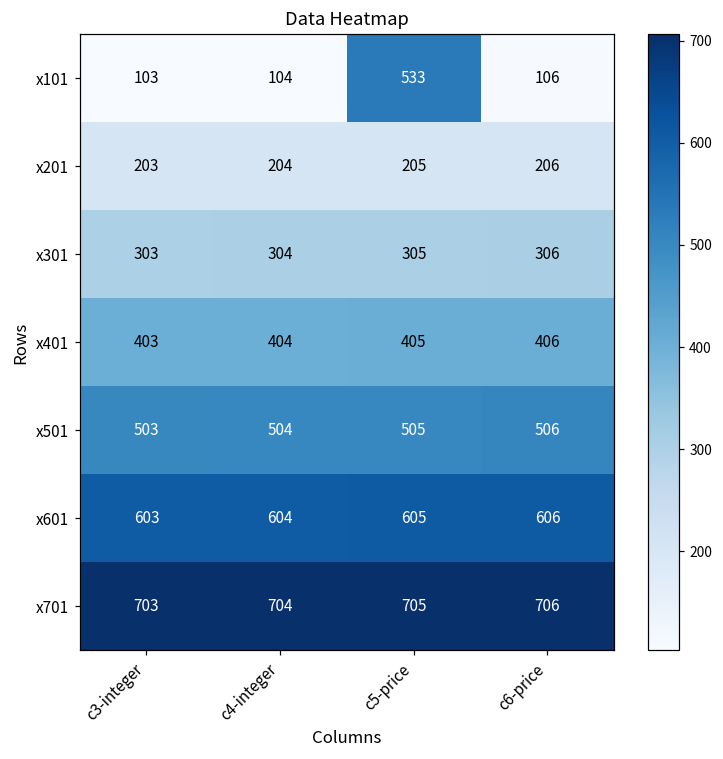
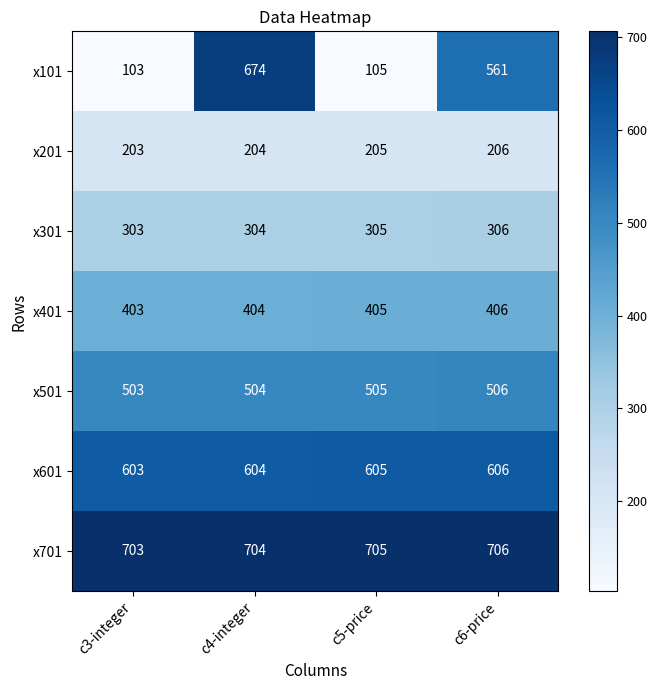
  {
    "x101": {
      "c3-integer": 103,
-     "c4-integer": 104,
-     "c5-price": 533,
-     "c6-price": 106
+     "c4-integer": 674,
+     "c5-price": 105,
+     "c6-price": 561
    },
    "x201": {
      "c3-integer": 203,
      "c4-integer": 204,
      "c5-price": 205,
      "c6-price": 206
    },
    "x301": {
      "c3-integer": 303,
      "c4-integer": 304,
      "c5-price": 305,
      "c6-price": 306
    },
    "x401": {
      "c3-integer": 403,
      "c4-integer": 404,
      "c5-price": 405,
      "c6-price": 406
    },
    "x501": {
      "c3-integer": 503,
      "c4-integer": 504,
      "c5-price": 505,
      "c6-price": 506
    },
    "x601": {
      "c3-integer": 603,
      "c4-integer": 604,
      "c5-price": 605,
      "c6-price": 606
    },
    "x701": {
      "c3-integer": 703,
      "c4-integer": 704,
      "c5-price": 705,
      "c6-price": 706
    }
  }
